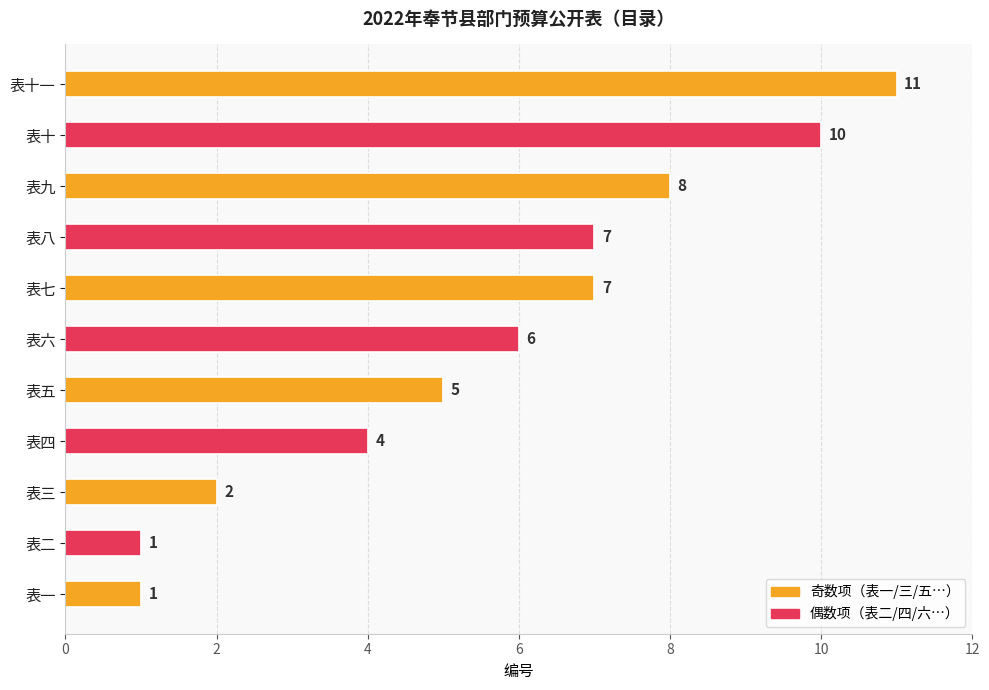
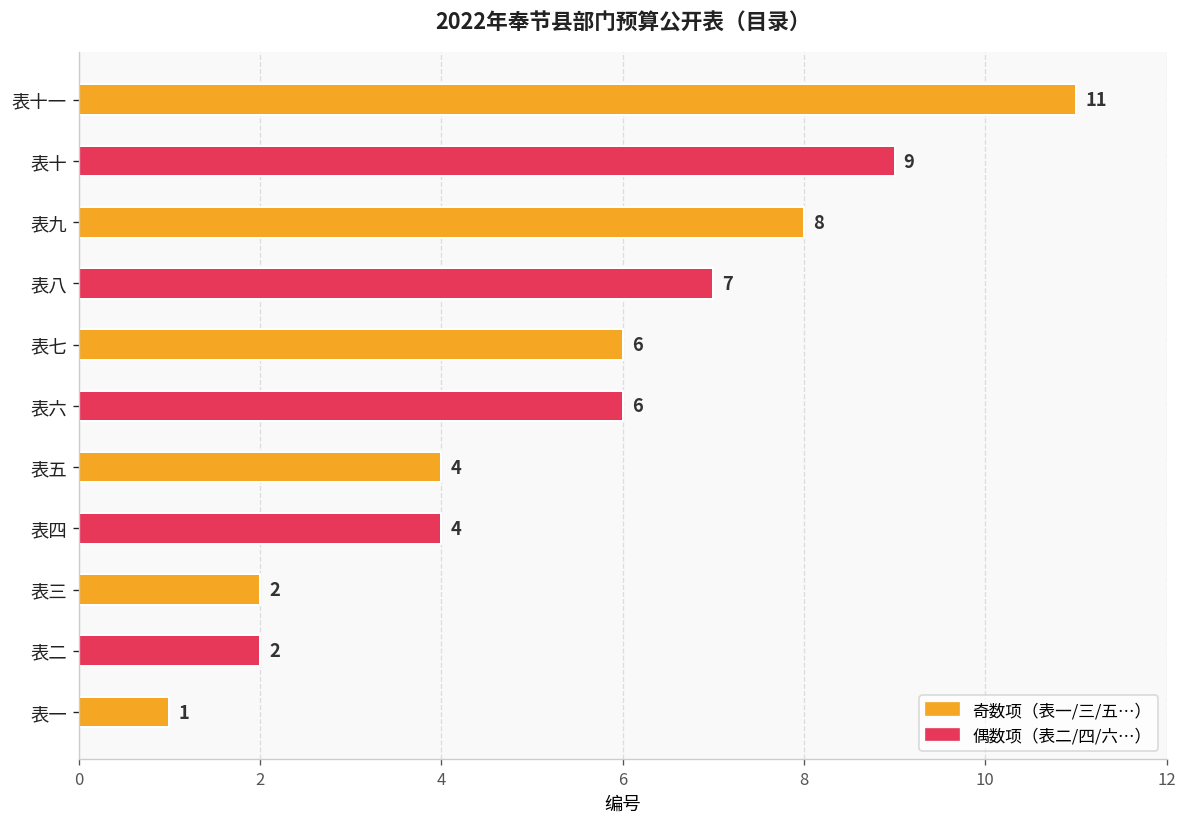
  {
    "表十一": 11,
-   "表十": 10,
+   "表十": 9,
    "表九": 8,
    "表八": 7,
-   "表七": 7,
+   "表七": 6,
    "表六": 6,
-   "表五": 5,
+   "表五": 4,
    "表四": 4,
    "表三": 2,
-   "表二": 1,
+   "表二": 2,
    "表一": 1
  }
